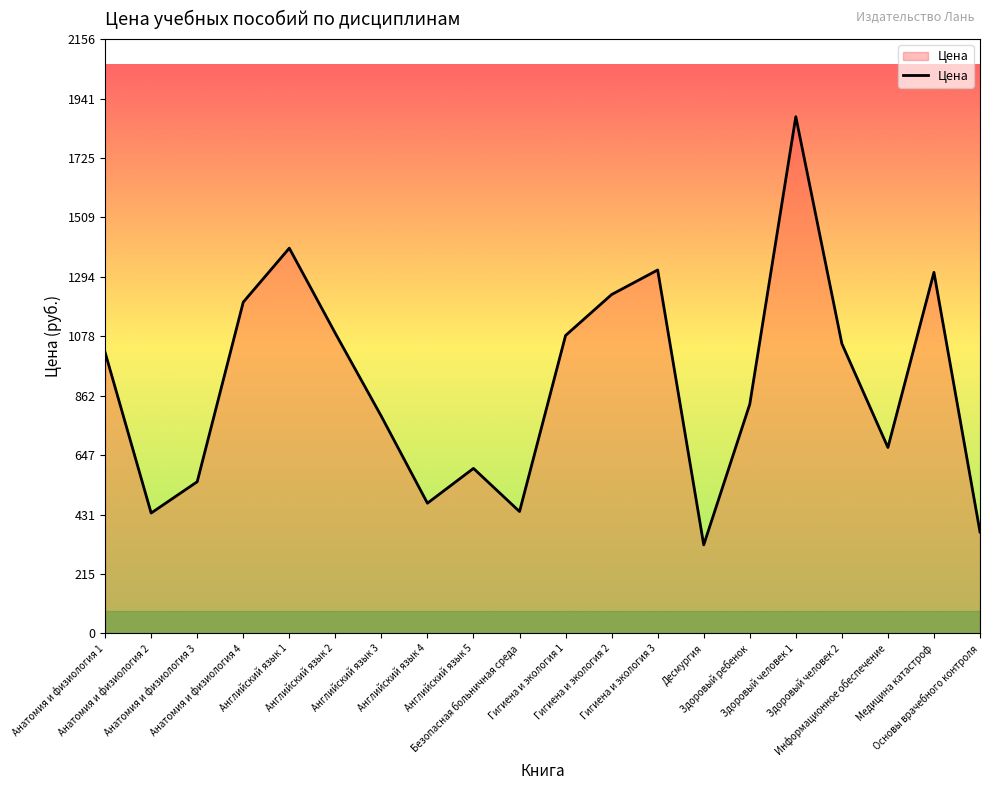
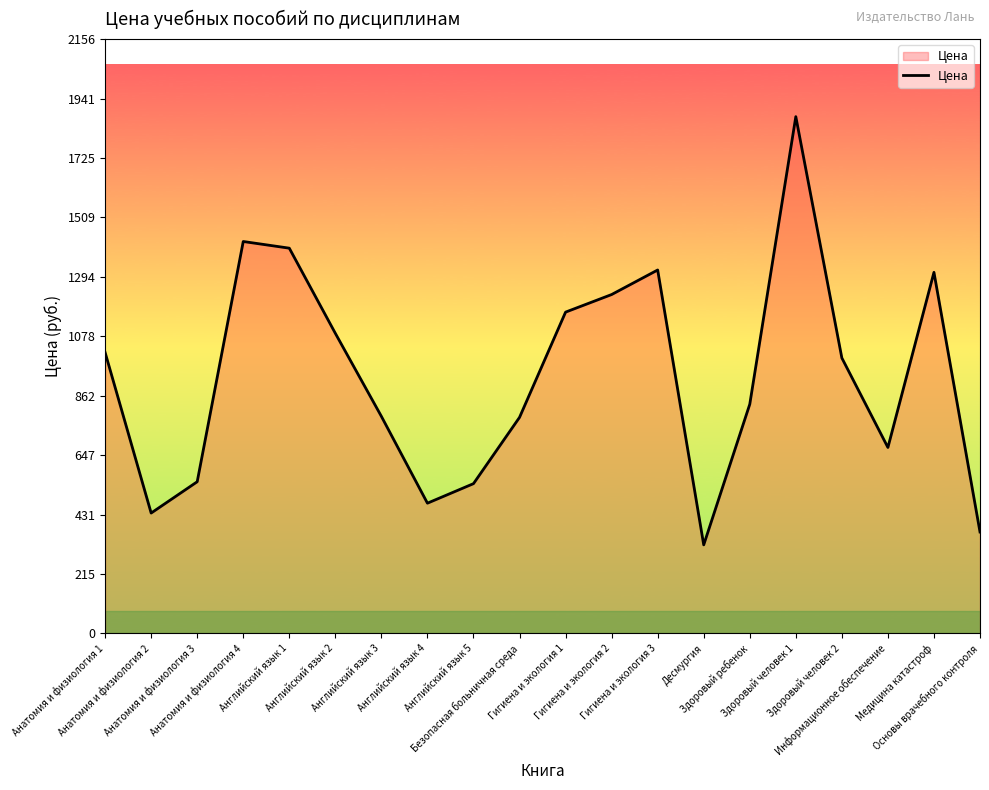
  {
    "Анатомия и физиология 1": 1020,
    "Анатомия и физиология 2": 440,
    "Анатомия и физиология 3": 550,
-   "Анатомия и физиология 4": 1200,
+   "Анатомия и физиология 4": 1420,
    "Английский язык 1": 1400,
    "Английский язык 2": 1090,
    "Английский язык 3": 790,
    "Английский язык 4": 470,
-   "Английский язык 5": 600,
-   "Безопасная больничная среда": 440,
-   "Гигиена и экология 1": 1080,
+   "Английский язык 5": 540,
+   "Безопасная больничная среда": 780,
+   "Гигиена и экология 1": 1170,
    "Гигиена и экология 2": 1230,
    "Гигиена и экология 3": 1320,
    "Десмургия": 320,
    "Здоровый ребенок": 830,
    "Здоровый человек 1": 1880,
-   "Здоровый человек 2": 1050,
+   "Здоровый человек 2": 1000,
    "Информационное обеспечение": 670,
    "Медицина катастроф": 1310,
    "Основы врачебного контроля": 370
  }
